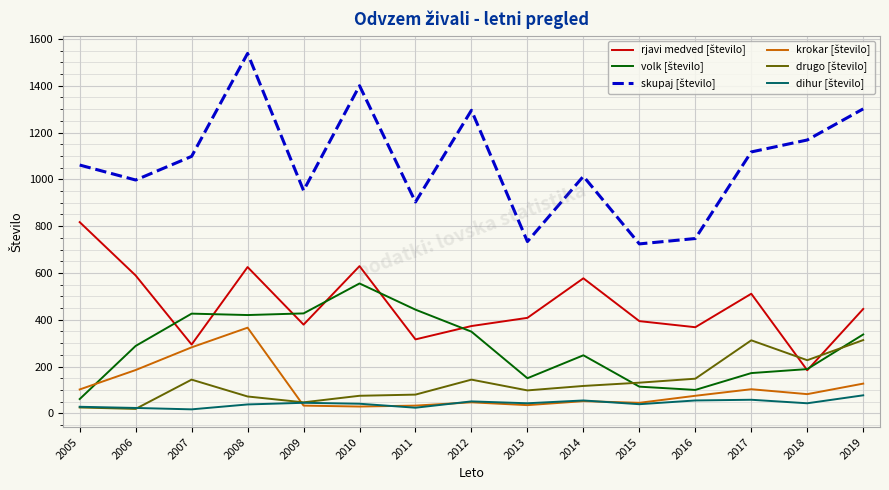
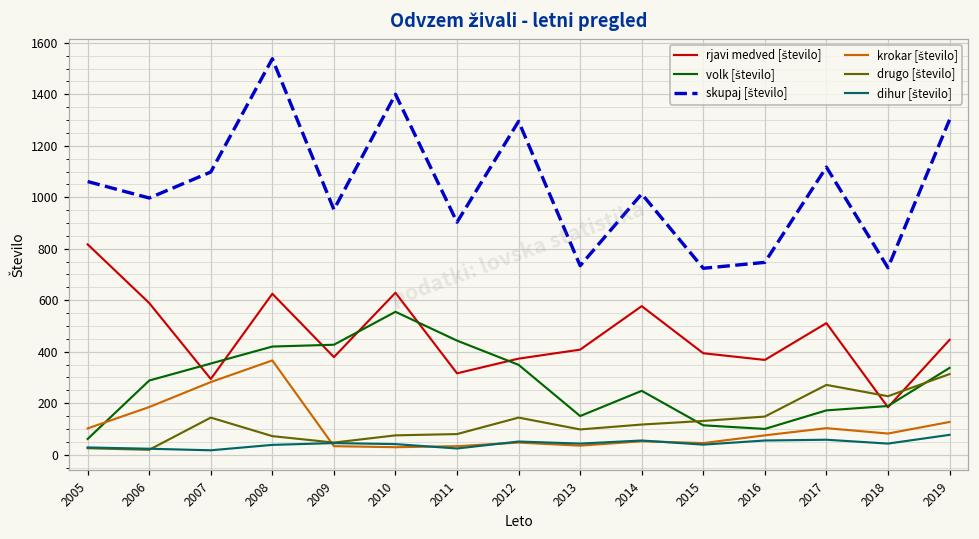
  {
    "rjavi medved [število]": {
      "2005": 820,
      "2006": 590,
      "2007": 290,
      "2008": 630,
      "2009": 380,
      "2010": 630,
      "2011": 320,
      "2012": 370,
      "2013": 410,
      "2014": 580,
      "2015": 390,
      "2016": 370,
      "2017": 510,
      "2019": 450
    },
    "volk [število]": {
      "2005": 60,
      "2006": 290,
-     "2007": 430,
+     "2007": 350,
      "2008": 420,
      "2009": 430,
      "2010": 560,
      "2011": 440,
      "2012": 350,
      "2013": 150,
      "2014": 250,
      "2015": 110,
      "2016": 100,
      "2017": 170,
      "2019": 340
    },
    "skupaj [število]": {
      "2005": 1060,
      "2006": 1000,
      "2007": 1100,
      "2008": 1540,
      "2009": 950,
      "2010": 1400,
      "2011": 900,
      "2012": 1300,
      "2013": 730,
      "2014": 1010,
      "2015": 720,
      "2016": 750,
      "2017": 1120,
-     "2018": 1170,
+     "2018": 730,
      "2019": 1300
    },
    "krokar [število]": {
      "2005": 100,
      "2006": 190,
      "2007": 280,
      "2008": 370,
      "2009": 30,
      "2010": 30,
      "2016": 80,
      "2017": 100,
      "2018": 80,
      "2019": 130
    },
    "drugo [število]": {
      "2007": 140,
      "2008": 70,
      "2010": 80,
      "2011": 80,
      "2012": 140,
      "2013": 100,
      "2014": 120,
      "2015": 130,
      "2016": 150,
-     "2017": 310,
+     "2017": 270,
      "2018": 230,
      "2019": 310
    },
    "dihur [število]": {
      "2007": 20,
      "2008": 40,
      "2010": 40,
      "2016": 60,
      "2017": 60,
      "2018": 40,
      "2019": 80
    }
  }
